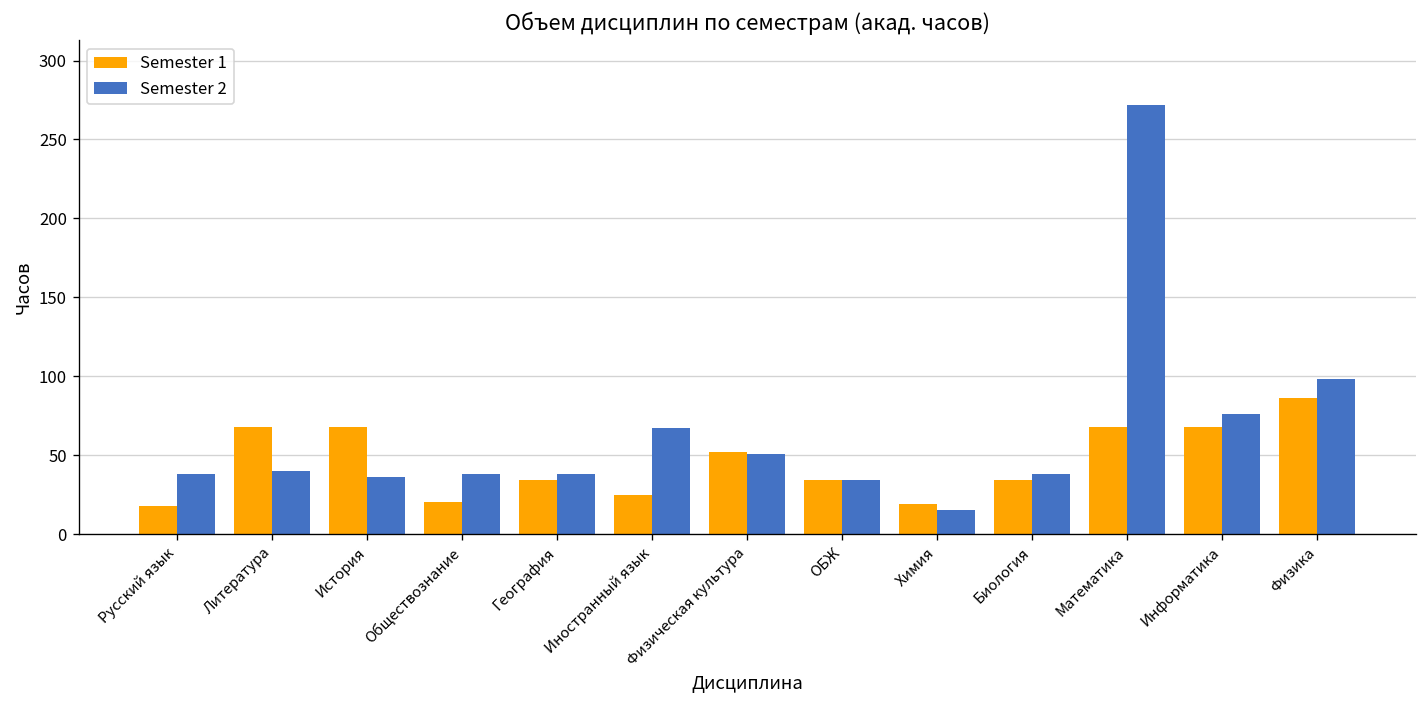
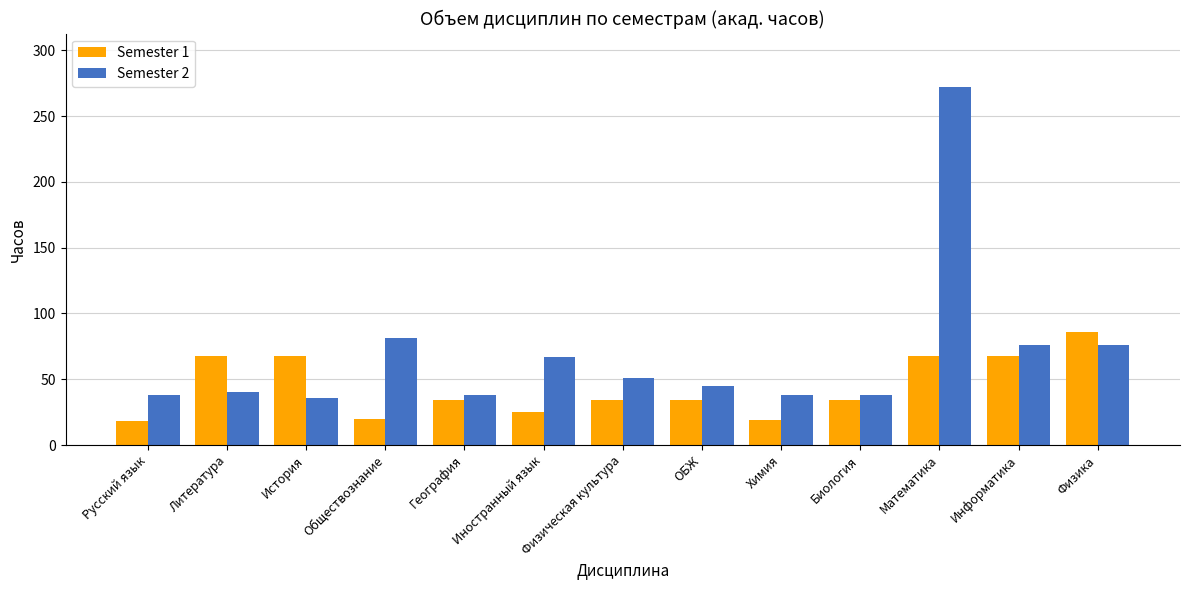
  {
    "Semester 1": {
      "Русский язык": 18,
      "Литература": 68,
      "История": 68,
      "Обществознание": 20,
      "География": 34,
      "Иностранный язык": 25,
-     "Физическая культура": 52,
+     "Физическая культура": 34,
      "ОБЖ": 34,
      "Химия": 19,
      "Биология": 34,
      "Математика": 68,
      "Информатика": 68,
      "Физика": 86
    },
    "Semester 2": {
      "Русский язык": 38,
      "Литература": 40,
      "История": 36,
-     "Обществознание": 38,
+     "Обществознание": 81,
      "География": 38,
      "Иностранный язык": 67,
      "Физическая культура": 51,
-     "ОБЖ": 34,
-     "Химия": 15,
+     "ОБЖ": 45,
+     "Химия": 38,
      "Биология": 38,
      "Математика": 272,
      "Информатика": 76,
-     "Физика": 98
+     "Физика": 76
    }
  }
